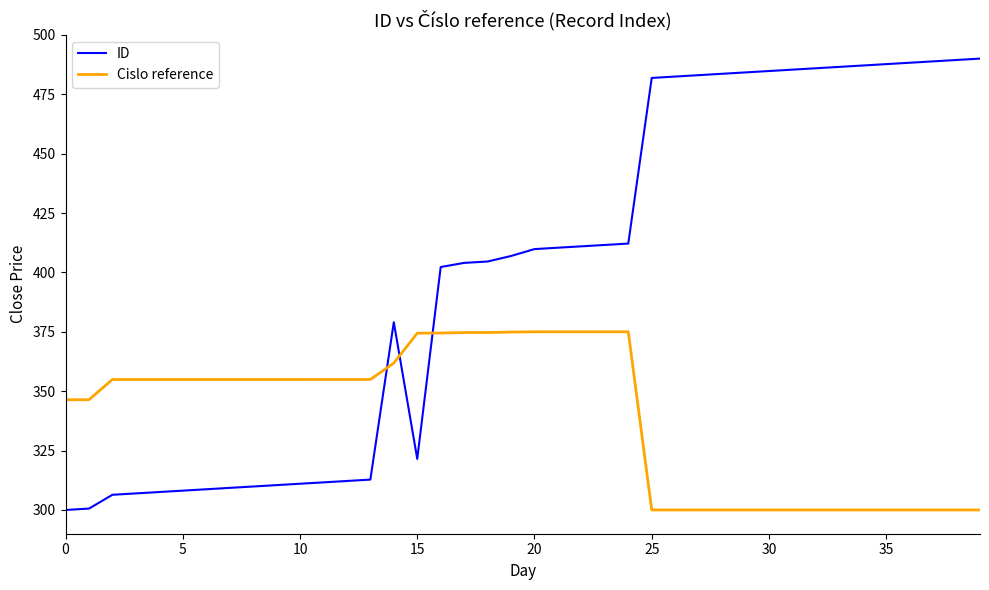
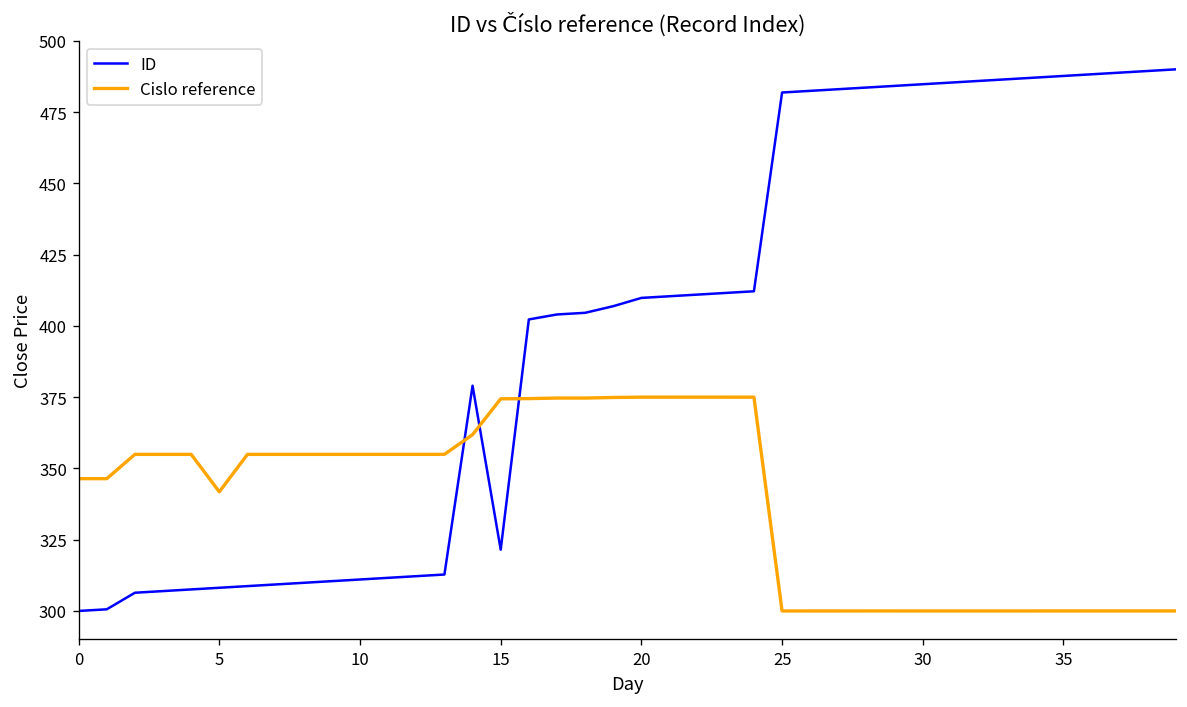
  {
    "ID": {
      "0": 300,
      "5": 308,
      "10": 311,
      "15": 321,
      "20": 410,
      "25": 482,
      "30": 485,
      "35": 488
    },
    "Cislo reference": {
      "0": 346,
-     "5": 355,
+     "5": 342,
      "10": 355,
      "15": 374,
      "20": 375,
      "25": 300,
      "30": 300,
      "35": 300
    }
  }
